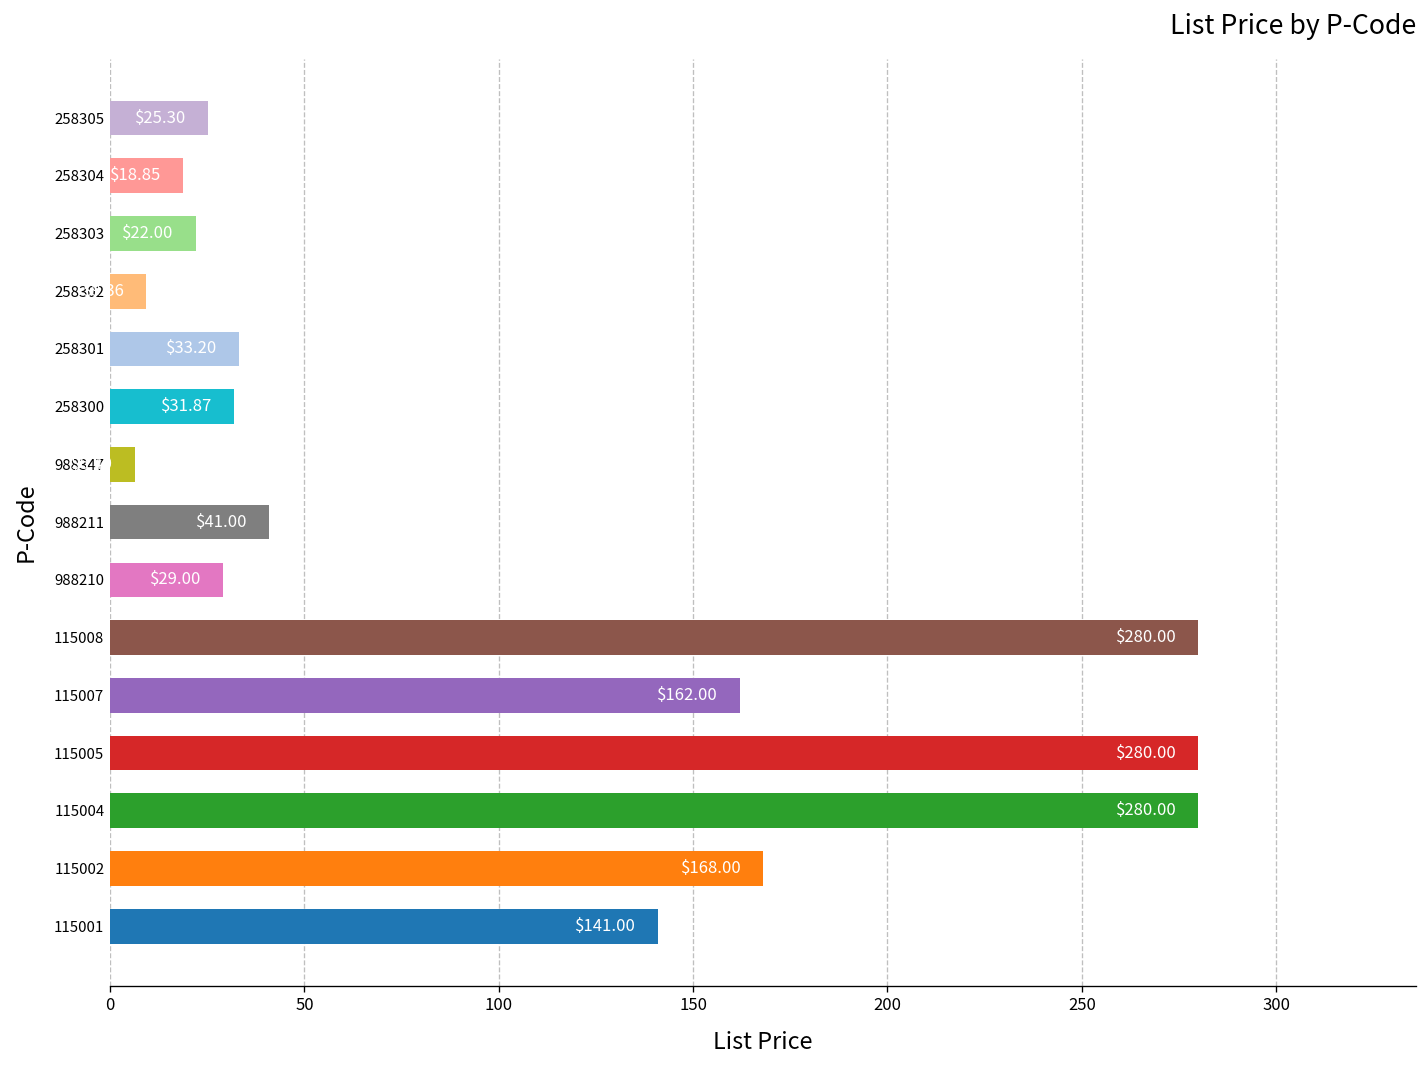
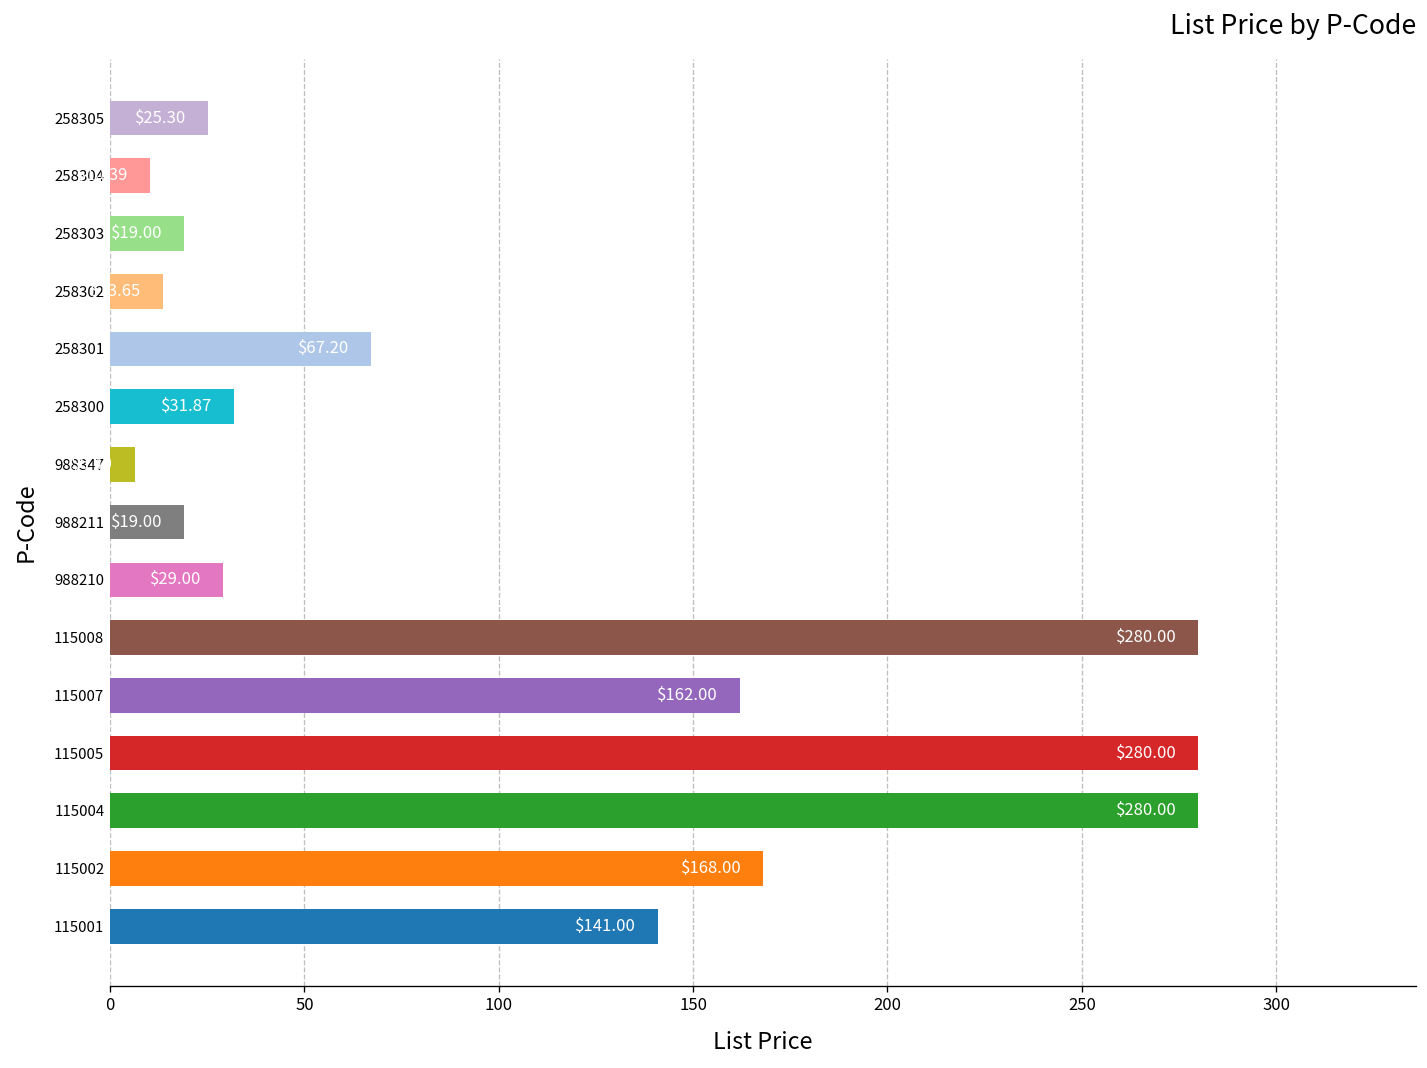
  {
    "258305": "$25.30",
-   "258304": "19",
-   "258303": "$22.00",
-   "258302": "9",
-   "258301": "$33.20",
+   "258304": "10",
+   "258303": "$19.00",
+   "258302": "14",
+   "258301": "$67.20",
    "258300": "$31.87",
-   "988211": "$41.00",
+   "988211": "$19.00",
    "988210": "$29.00",
    "115008": "$280.00",
    "115007": "$162.00",
    "115005": "$280.00",
    "115004": "$280.00",
    "115002": "$168.00",
    "115001": "$141.00"
  }
